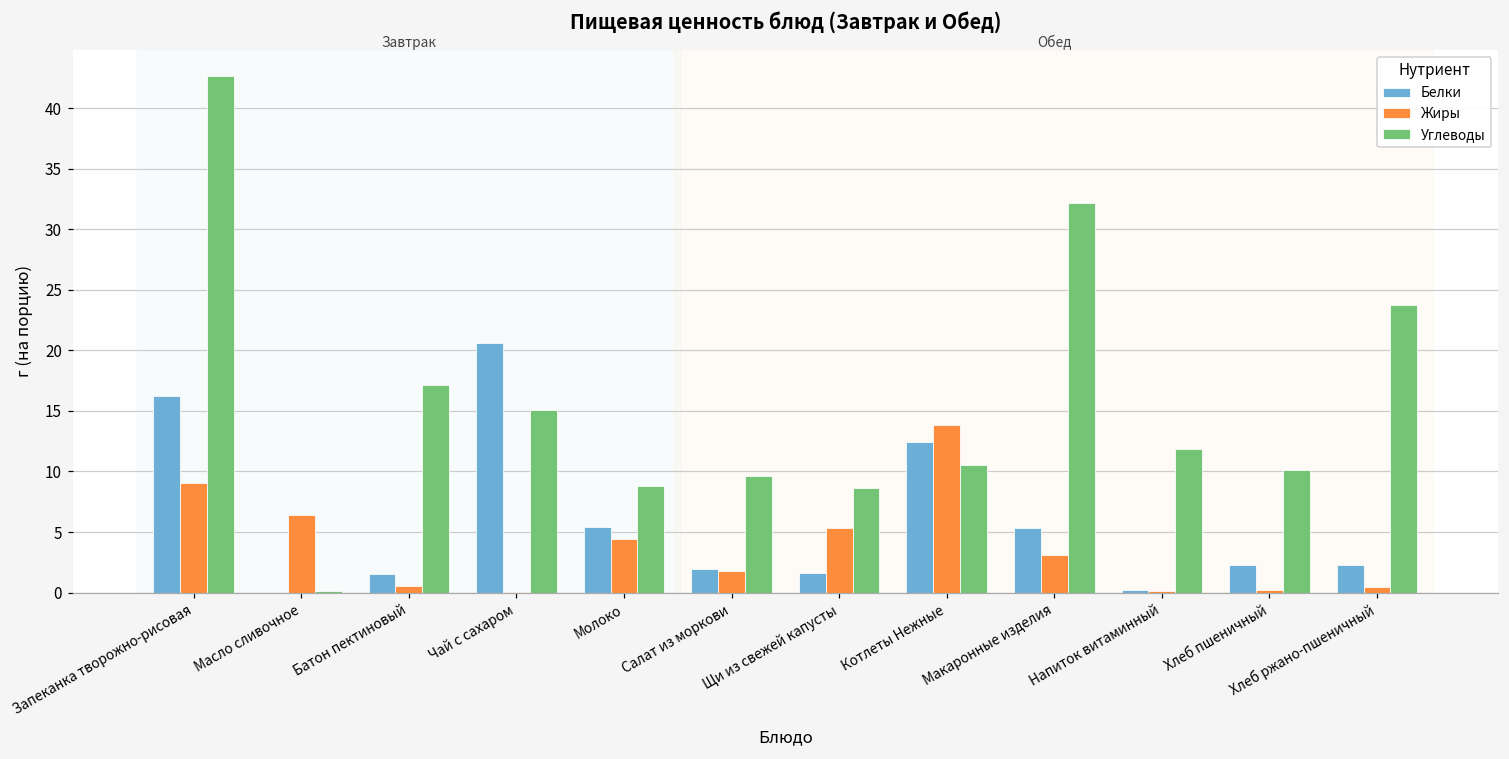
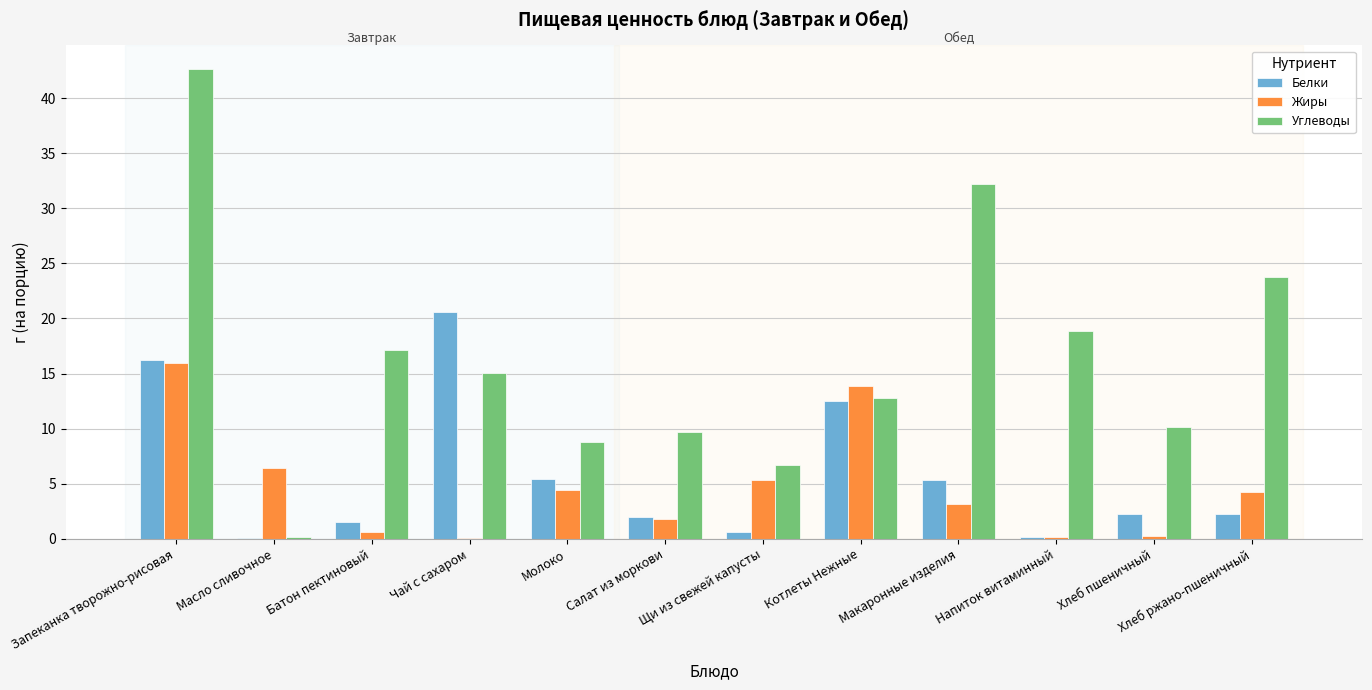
  {
    "Белки": {
      "Запеканка творожно-рисовая": 16.3,
      "Батон пектиновый": 1.5,
      "Чай с сахаром": 20.6,
      "Молоко": 5.4,
      "Салат из моркови": 2.0,
-     "Щи из свежей капусты": 1.6,
+     "Щи из свежей капусты": 0.6,
      "Котлеты Нежные": 12.5,
      "Макаронные изделия": 5.3,
      "Хлеб пшеничный": 2.3,
      "Хлеб ржано-пшеничный": 2.2
    },
    "Жиры": {
-     "Запеканка творожно-рисовая": 9.0,
+     "Запеканка творожно-рисовая": 16.0,
      "Масло сливочное": 6.4,
      "Батон пектиновый": 0.6,
      "Молоко": 4.4,
      "Салат из моркови": 1.8,
      "Щи из свежей капусты": 5.3,
      "Котлеты Нежные": 13.9,
      "Макаронные изделия": 3.1,
      "Хлеб пшеничный": 0.2,
-     "Хлеб ржано-пшеничный": 0.4
+     "Хлеб ржано-пшеничный": 4.2
    },
    "Углеводы": {
      "Запеканка творожно-рисовая": 42.7,
      "Батон пектиновый": 17.1,
      "Чай с сахаром": 15.0,
      "Молоко": 8.8,
      "Салат из моркови": 9.7,
-     "Щи из свежей капусты": 8.6,
-     "Котлеты Нежные": 10.5,
+     "Щи из свежей капусты": 6.7,
+     "Котлеты Нежные": 12.8,
      "Макаронные изделия": 32.2,
-     "Напиток витаминный": 11.9,
+     "Напиток витаминный": 18.8,
      "Хлеб пшеничный": 10.2,
      "Хлеб ржано-пшеничный": 23.8
    }
  }
